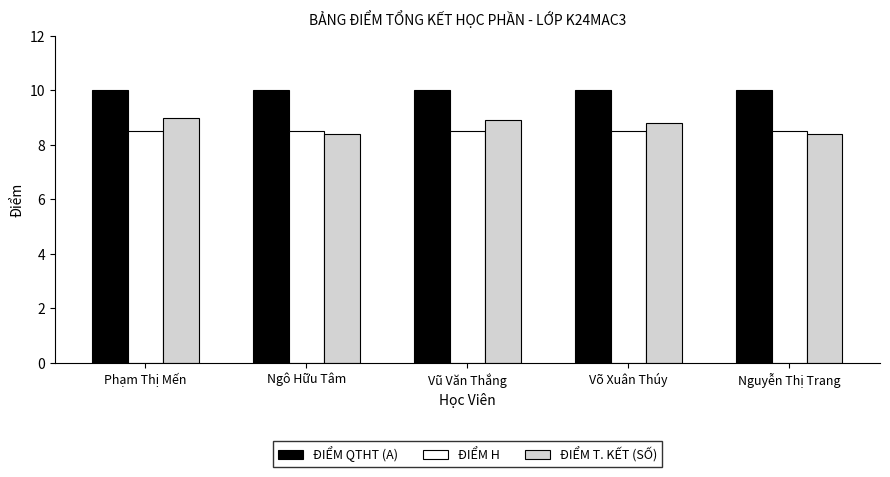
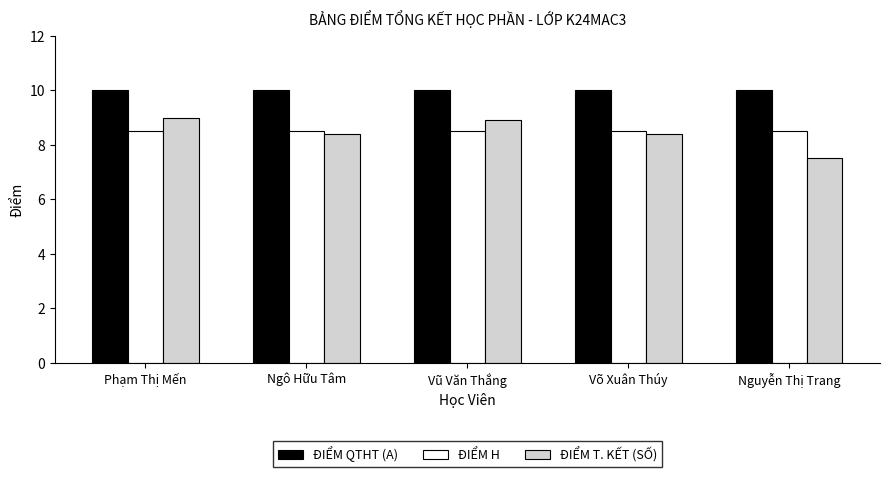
  {
    "ĐIỂM QTHT (A)": {
      "Phạm Thị Mến": 10.0,
      "Ngô Hữu Tâm": 10.0,
      "Vũ Văn Thắng": 10.0,
      "Võ Xuân Thúy": 10.0,
      "Nguyễn Thị Trang": 10.0
    },
    "ĐIỂM H": {
      "Phạm Thị Mến": 8.5,
      "Ngô Hữu Tâm": 8.5,
      "Vũ Văn Thắng": 8.5,
      "Võ Xuân Thúy": 8.5,
      "Nguyễn Thị Trang": 8.5
    },
    "ĐIỂM T. KẾT (SỐ)": {
      "Phạm Thị Mến": 9.0,
      "Ngô Hữu Tâm": 8.4,
      "Vũ Văn Thắng": 8.9,
-     "Võ Xuân Thúy": 8.8,
-     "Nguyễn Thị Trang": 8.4
+     "Võ Xuân Thúy": 8.4,
+     "Nguyễn Thị Trang": 7.5
    }
  }
